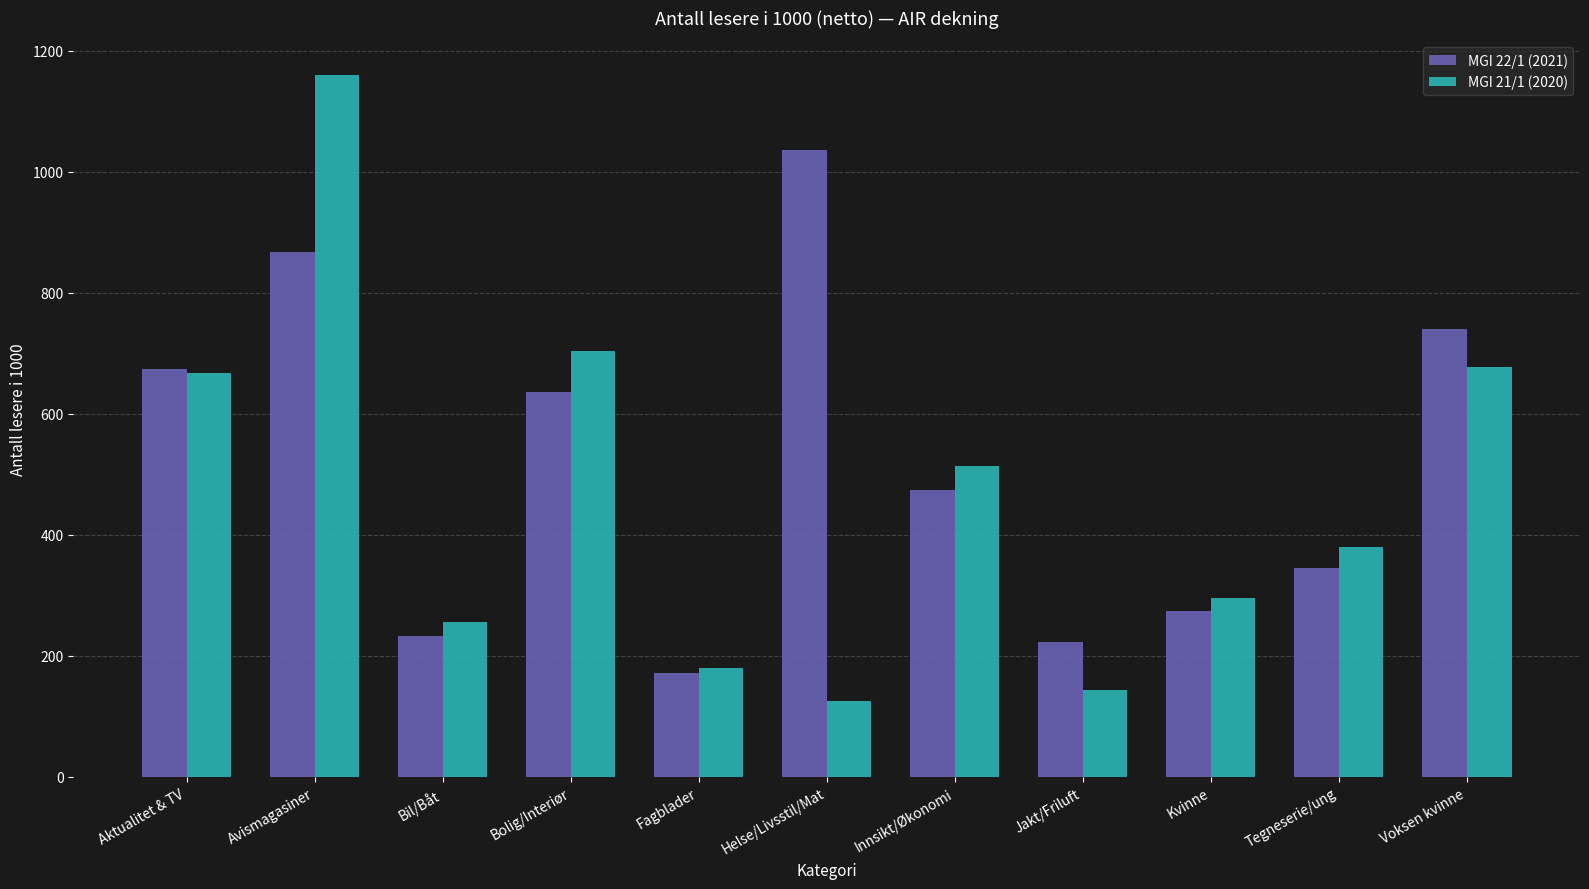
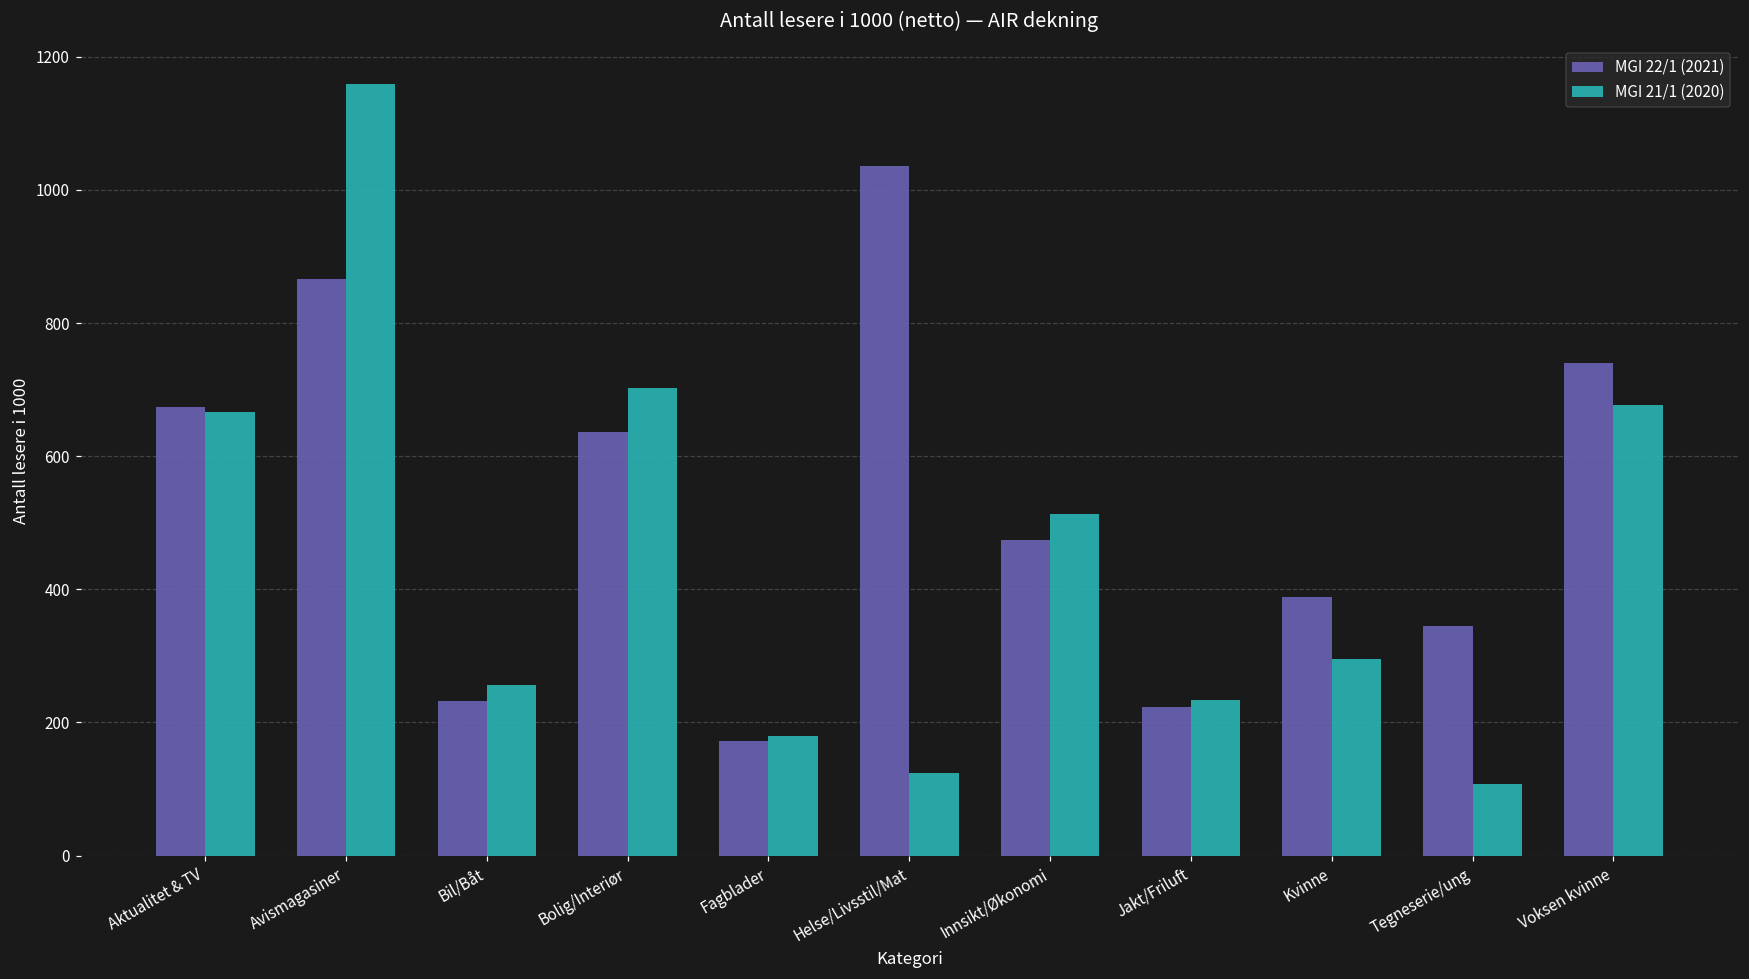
  {
    "MGI 22/1 (2021)": {
      "Aktualitet & TV": 670,
      "Avismagasiner": 870,
      "Bil/Båt": 230,
      "Bolig/Interiør": 640,
      "Fagblader": 170,
      "Helse/Livsstil/Mat": 1040,
      "Innsikt/Økonomi": 470,
      "Jakt/Friluft": 220,
-     "Kvinne": 270,
+     "Kvinne": 390,
      "Tegneserie/ung": 350,
      "Voksen kvinne": 740
    },
    "MGI 21/1 (2020)": {
      "Aktualitet & TV": 670,
      "Avismagasiner": 1160,
      "Bil/Båt": 260,
      "Bolig/Interiør": 700,
      "Fagblader": 180,
      "Helse/Livsstil/Mat": 120,
      "Innsikt/Økonomi": 510,
-     "Jakt/Friluft": 140,
+     "Jakt/Friluft": 230,
      "Kvinne": 300,
-     "Tegneserie/ung": 380,
+     "Tegneserie/ung": 110,
      "Voksen kvinne": 680
    }
  }
